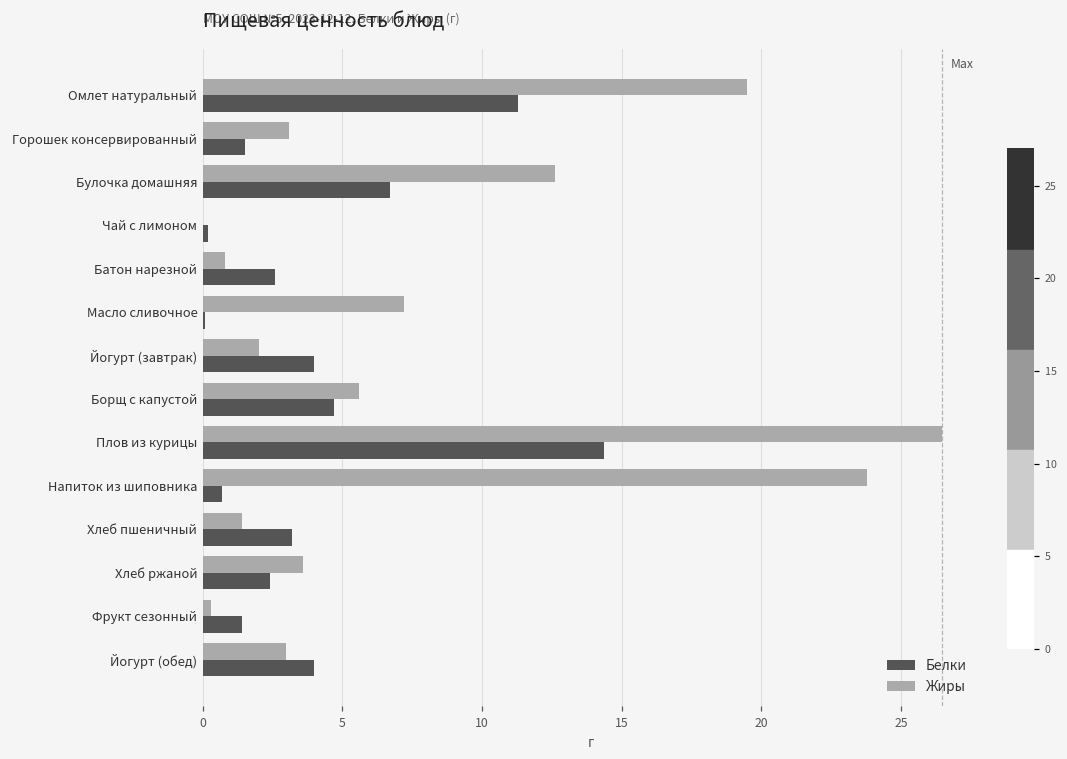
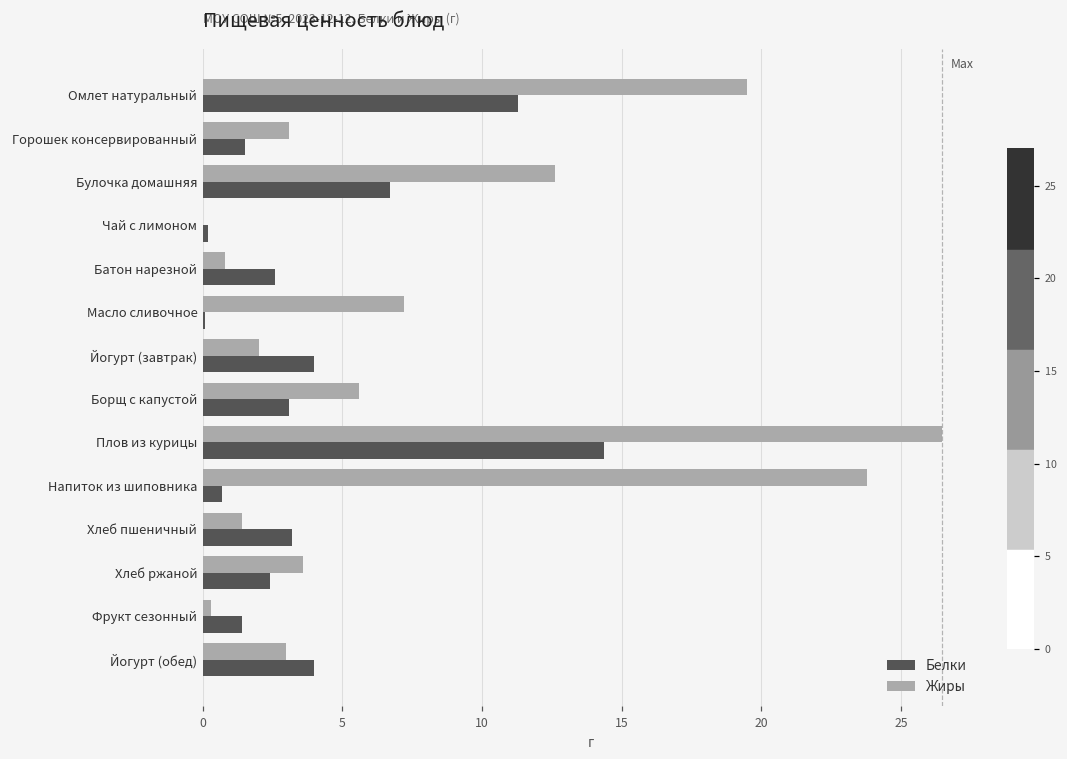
  {
    "Белки": {
      "Омлет натуральный": 11.3,
      "Горошек консервированный": 1.5,
      "Булочка домашняя": 6.7,
      "Чай с лимоном": 0.2,
      "Батон нарезной": 2.6,
      "Масло сливочное": 0.1,
      "Йогурт (завтрак)": 4.0,
-     "Борщ с капустой": 4.7,
+     "Борщ с капустой": 3.1,
      "Плов из курицы": 14.4,
      "Напиток из шиповника": 0.7,
      "Хлеб пшеничный": 3.2,
      "Хлеб ржаной": 2.4,
      "Фрукт сезонный": 1.4,
      "Йогурт (обед)": 4.0
    },
    "Жиры": {
      "Омлет натуральный": 19.5,
      "Горошек консервированный": 3.1,
      "Булочка домашняя": 12.6,
      "Чай с лимоном": 0.0,
      "Батон нарезной": 0.8,
      "Масло сливочное": 7.2,
      "Йогурт (завтрак)": 2.0,
      "Борщ с капустой": 5.6,
      "Плов из курицы": 26.5,
      "Напиток из шиповника": 23.8,
      "Хлеб пшеничный": 1.4,
      "Хлеб ржаной": 3.6,
      "Фрукт сезонный": 0.3,
      "Йогурт (обед)": 3.0
    }
  }
